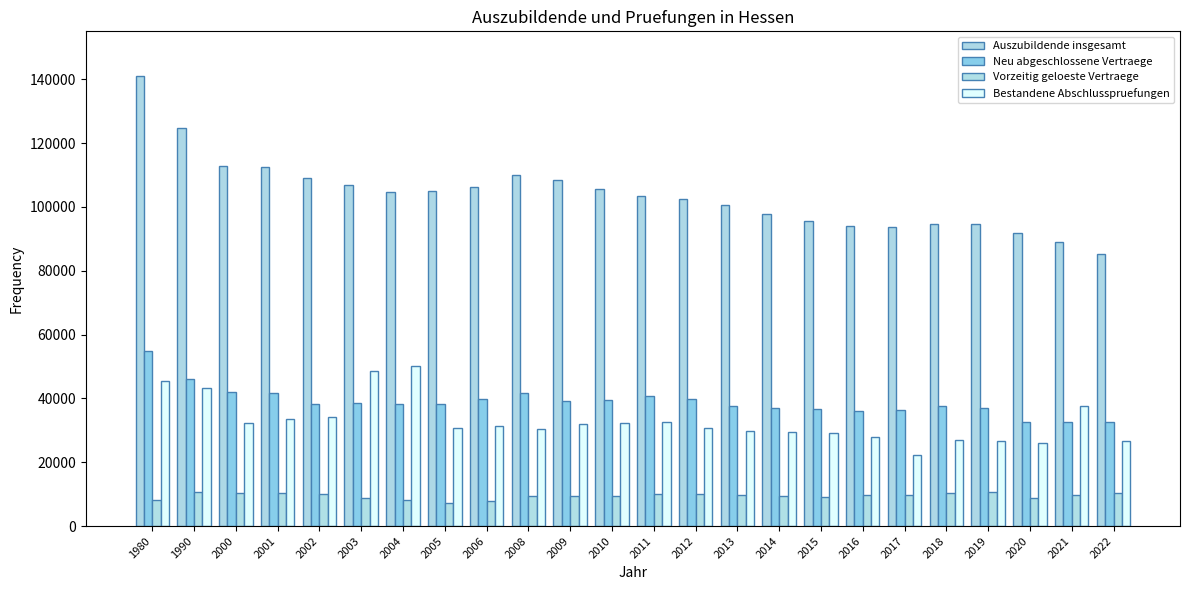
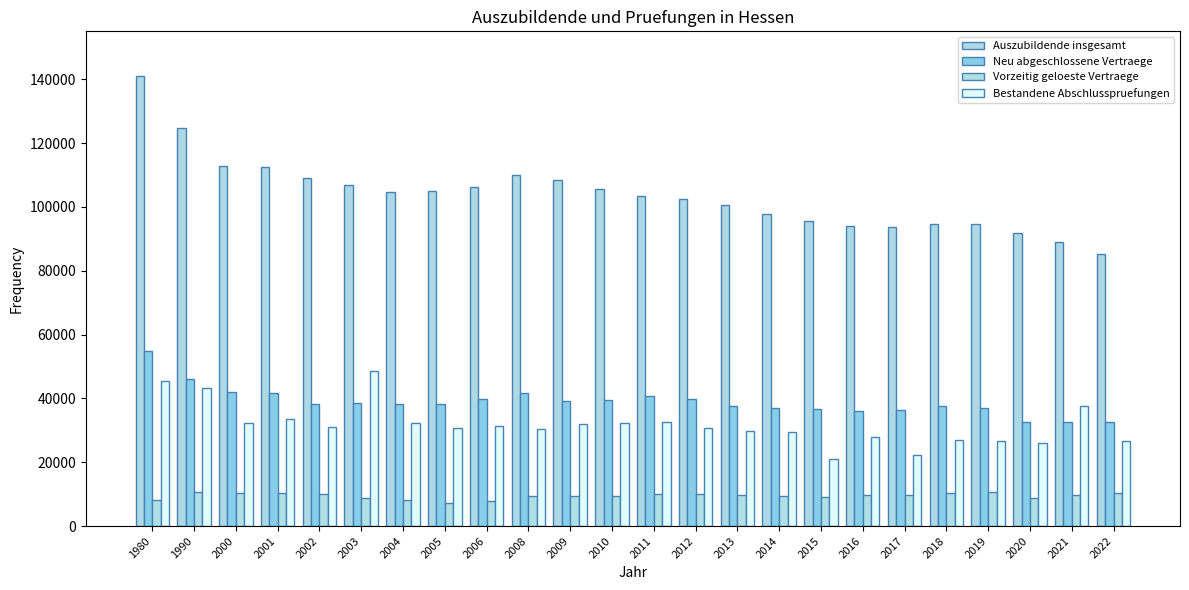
  {
    "Bestandene Abschlusspruefungen": {
      "1980": 45000,
      "1990": 43000,
      "2000": 32000,
      "2001": 33000,
-     "2002": 34000,
+     "2002": 31000,
      "2003": 48000,
-     "2004": 50000,
+     "2004": 32000,
      "2005": 31000,
      "2006": 31000,
      "2008": 30000,
      "2009": 32000,
      "2010": 32000,
      "2011": 33000,
      "2012": 31000,
      "2013": 30000,
      "2014": 29000,
-     "2015": 29000,
+     "2015": 21000,
      "2016": 28000,
      "2017": 22000,
      "2018": 27000,
      "2019": 27000,
      "2020": 26000,
      "2021": 38000,
      "2022": 26000
    }
  }
